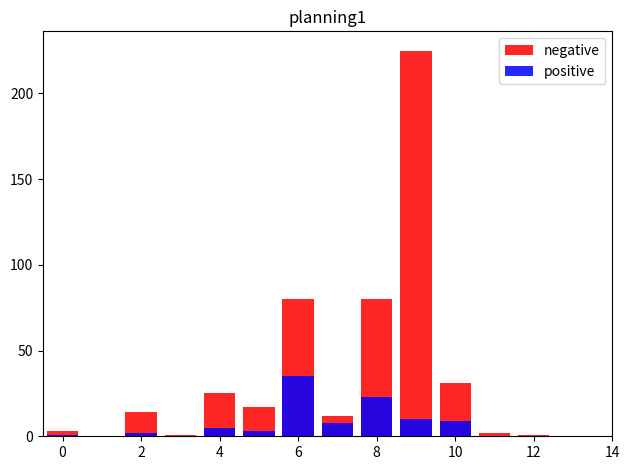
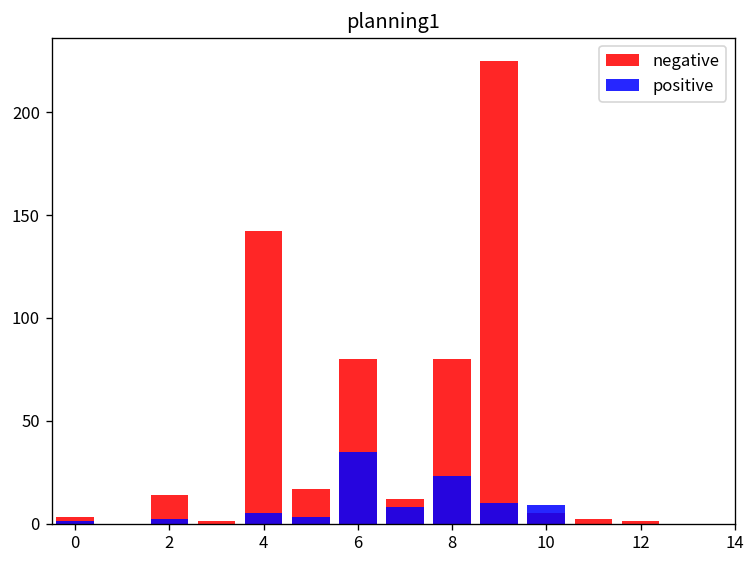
  {
    "negative": {
      "0": 3,
      "2": 14,
-     "4": 25,
+     "4": 142,
      "6": 80,
      "8": 80,
-     "10": 31
+     "10": 5
    },
    "positive": {
      "12": 0
    }
  }
